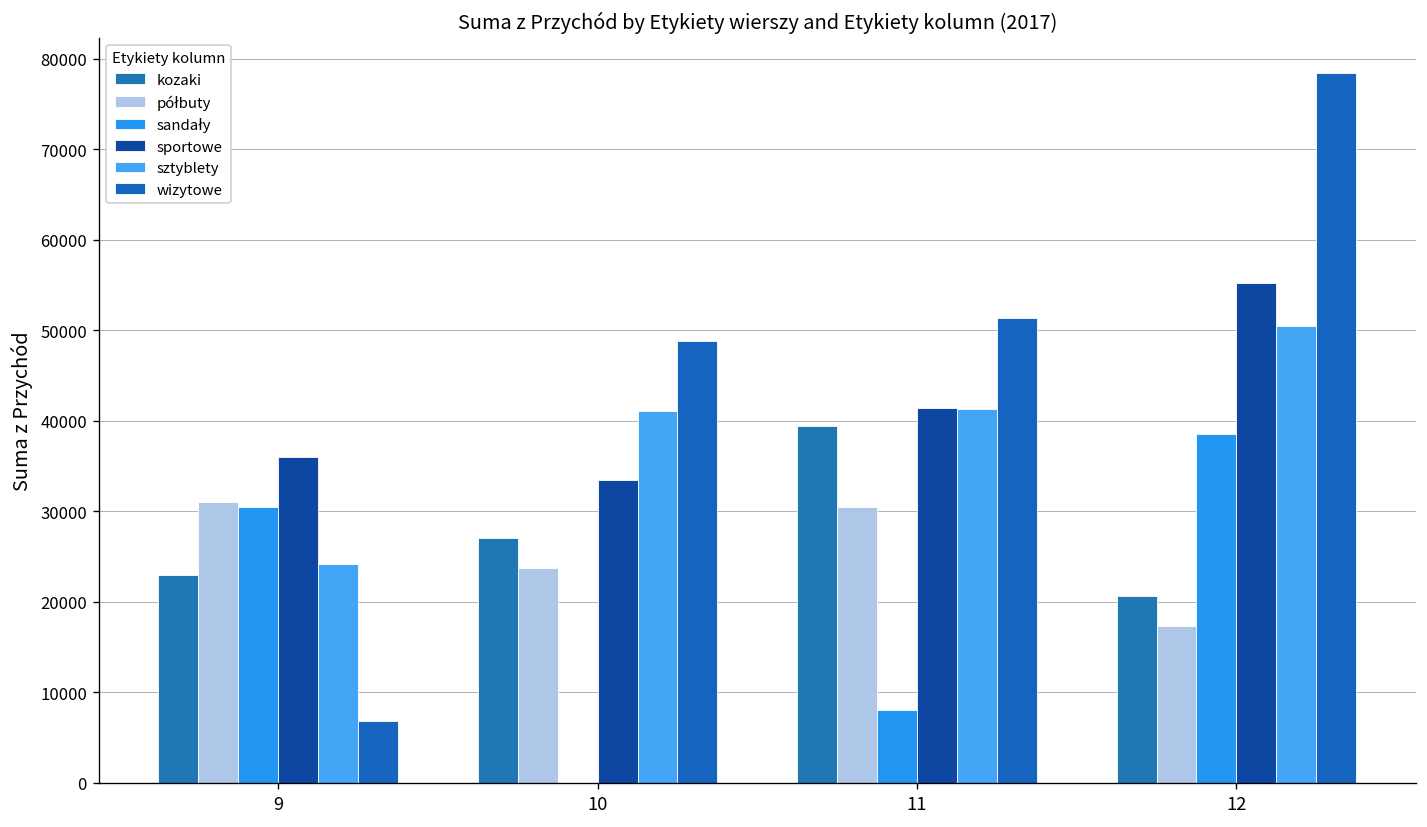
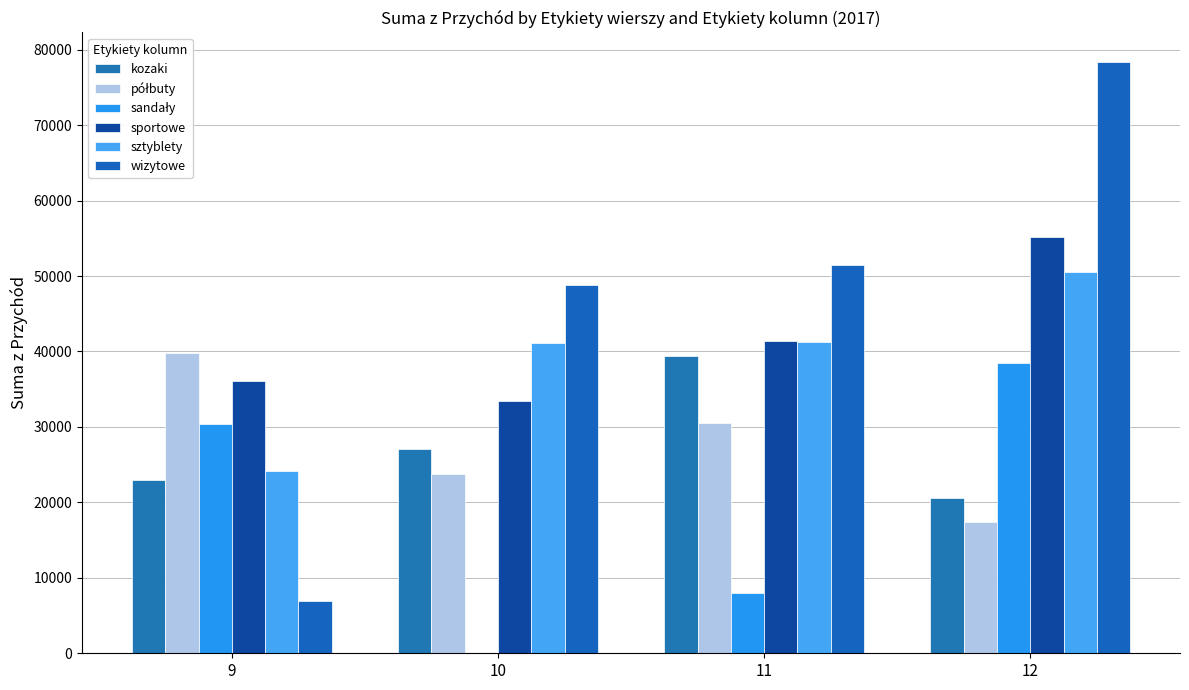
  {
    "półbuty": {
-     "9": 31000,
+     "9": 40000,
      "10": 24000,
      "11": 30000,
      "12": 17000
    }
  }
